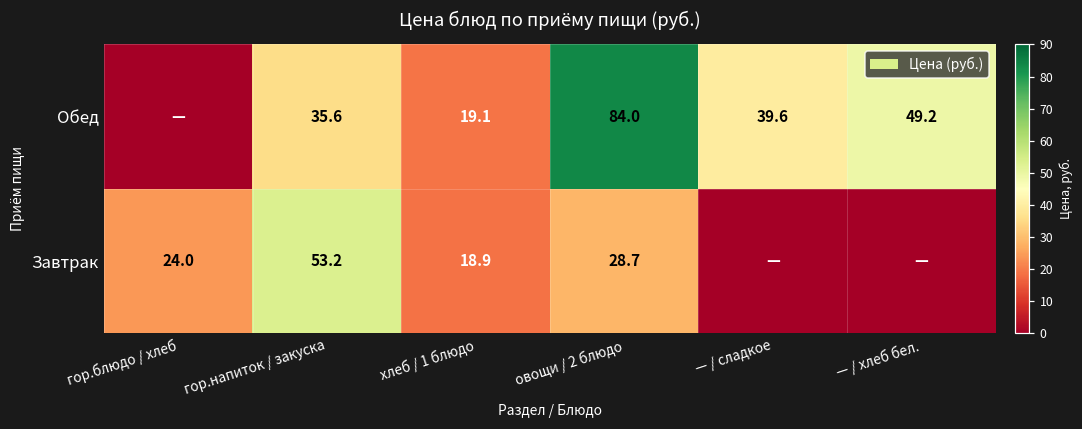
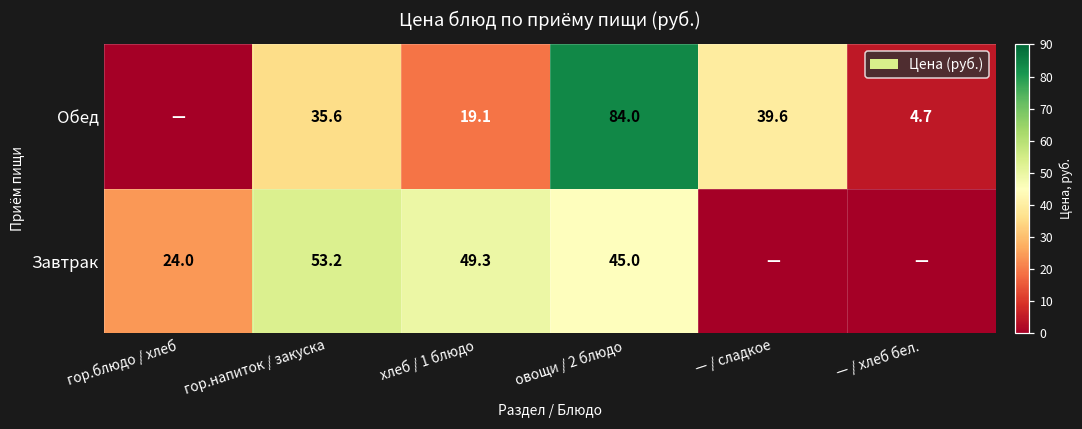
  {
    "Обед": {
      "гор.напиток / закуска": 35.6,
      "хлеб / 1 блюдо": 19.1,
      "овощи / 2 блюдо": 84.0,
      "— / сладкое": 39.6,
-     "— / хлеб бел.": 49.2
+     "— / хлеб бел.": 4.7
    },
    "Завтрак": {
      "гор.напиток / закуска": 53.2,
-     "хлеб / 1 блюдо": 18.9,
-     "овощи / 2 блюдо": 28.7
+     "хлеб / 1 блюдо": 49.3,
+     "овощи / 2 блюдо": 45.0
    }
  }
